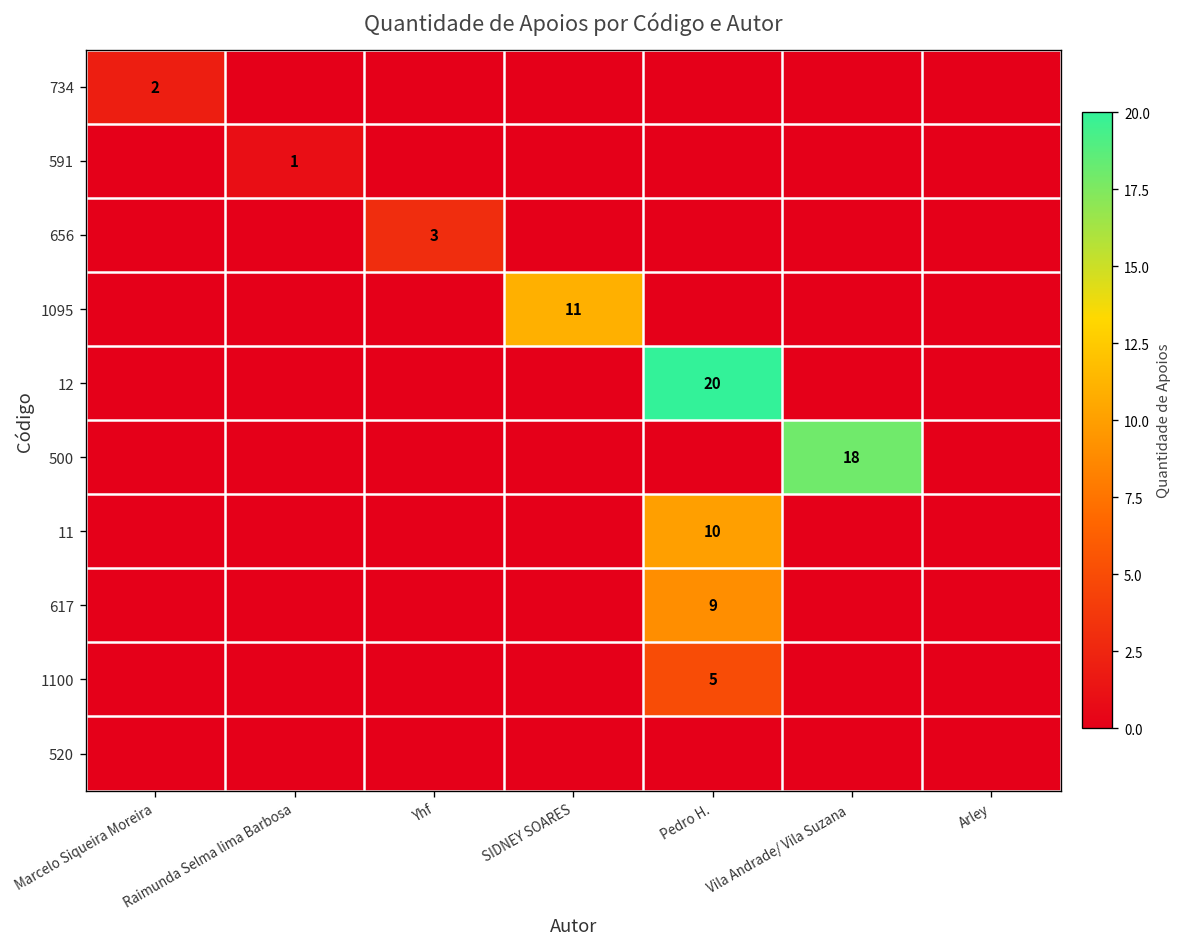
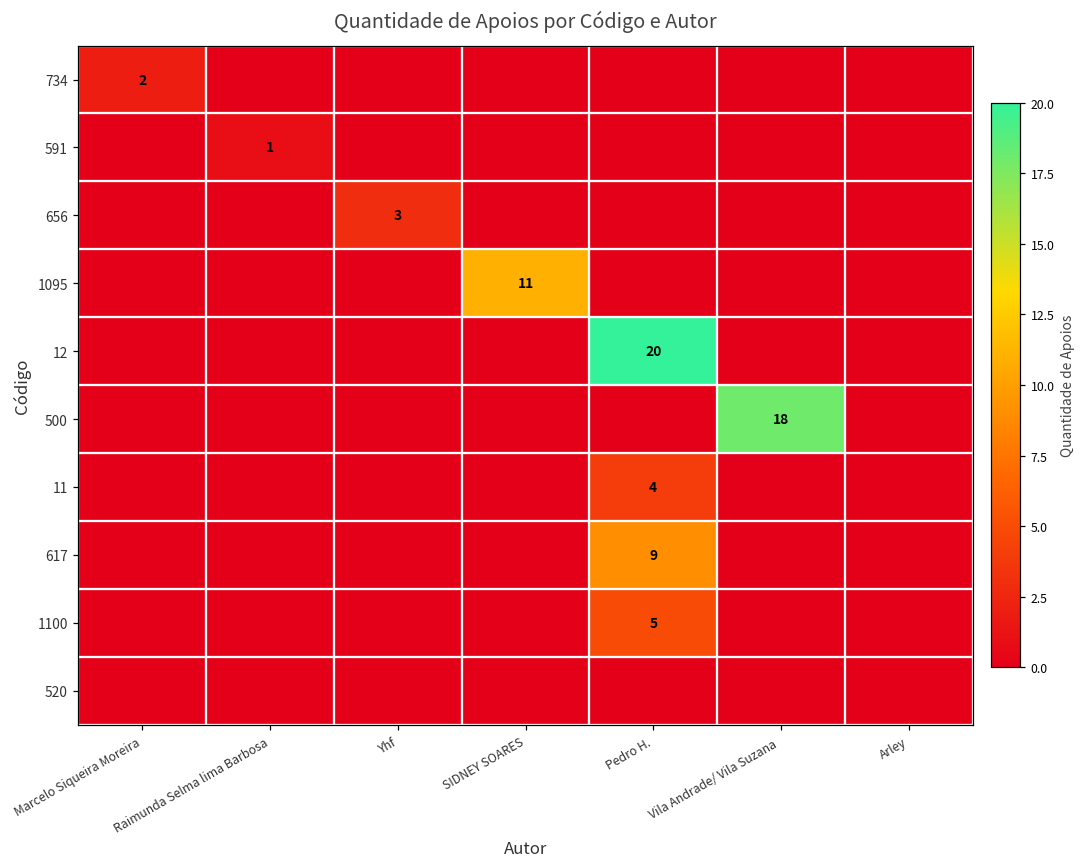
  {
    "734": {
      "Marcelo Siqueira Moreira": 2
    },
    "591": {
      "Raimunda Selma lima Barbosa": 1
    },
    "656": {
      "Yhf": 3
    },
    "1095": {
      "SIDNEY SOARES": 11
    },
    "12": {
      "Pedro H.": 20
    },
    "500": {
      "Vila Andrade/ Vila Suzana": 18
    },
    "11": {
-     "Pedro H.": 10
+     "Pedro H.": 4
    },
    "617": {
      "Pedro H.": 9
    },
    "1100": {
      "Pedro H.": 5
    }
  }
